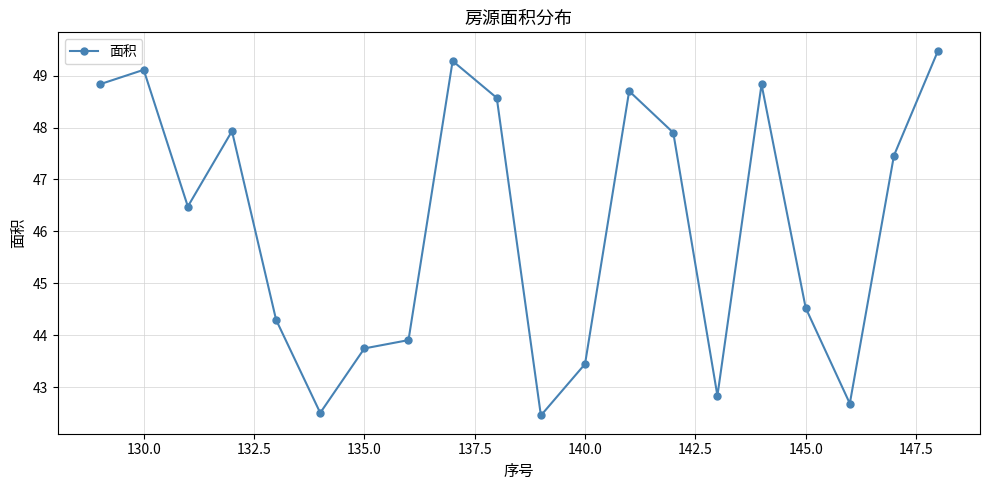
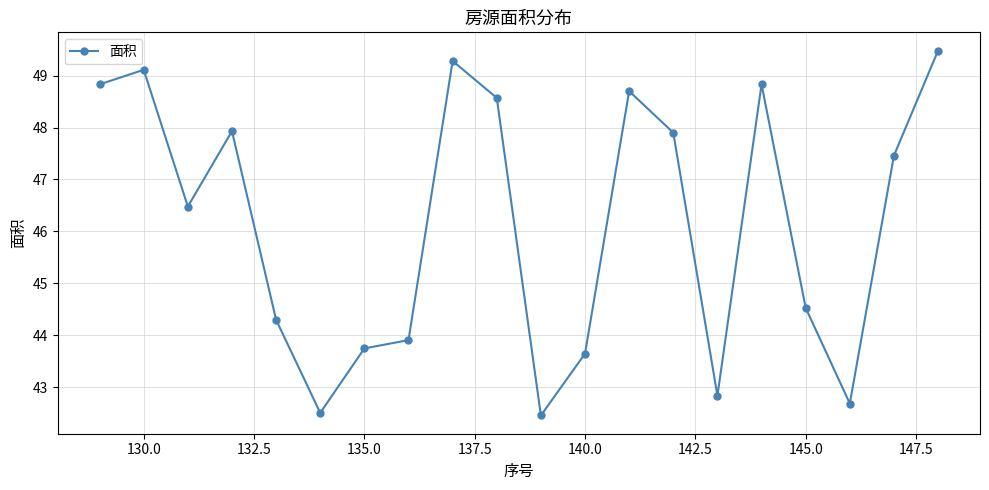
  {
    "130.0": 49.1,
    "135.0": 43.8,
-   "140.0": 43.5,
+   "140.0": 43.7,
    "145.0": 44.5
  }
